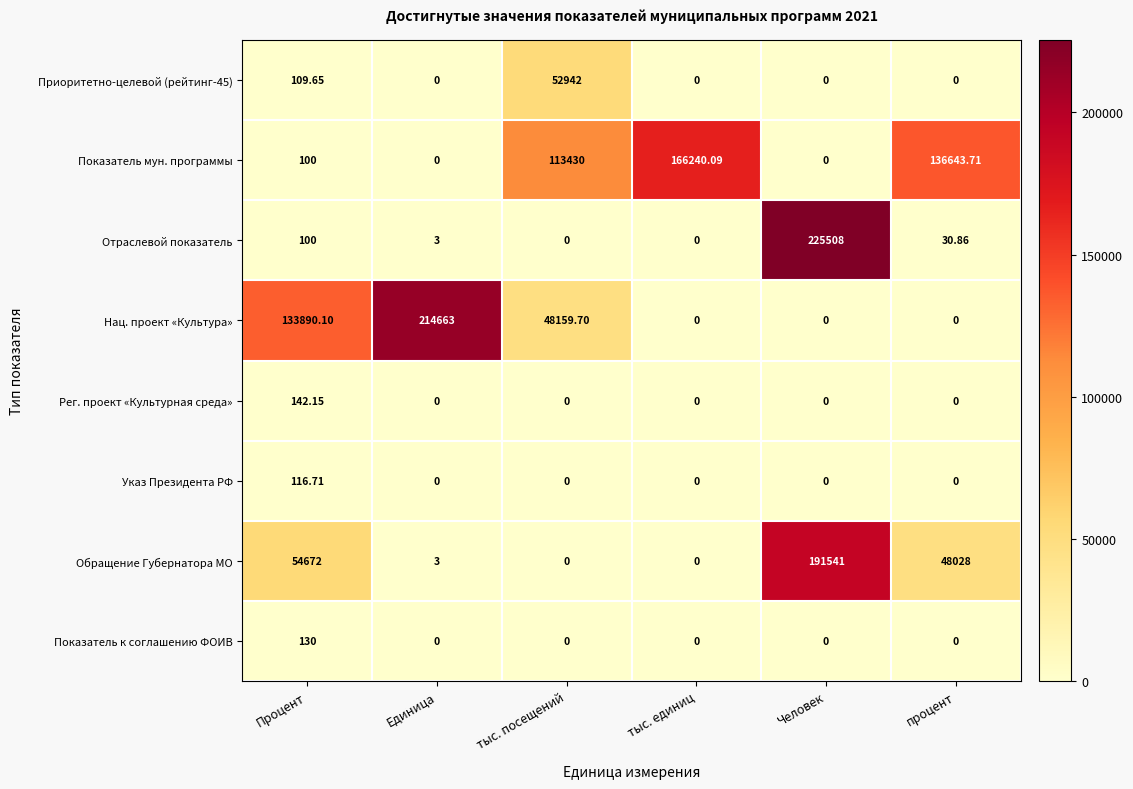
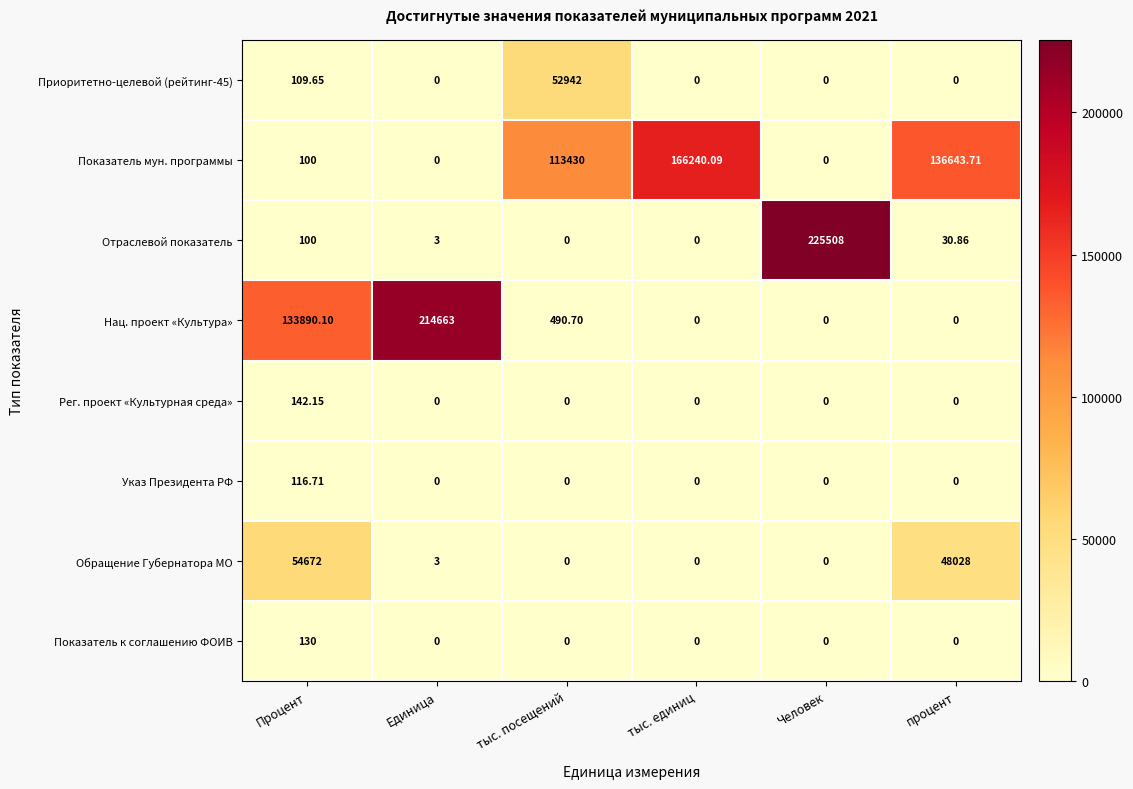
  {
    "Приоритетно-целевой (рейтинг-45)": {
      "Процент": 109.65,
      "Единица": 0,
      "тыс. посещений": 52942,
      "тыс. единиц": 0,
      "Человек": 0,
      "процент": 0
    },
    "Показатель мун. программы": {
      "Процент": 100,
      "Единица": 0,
      "тыс. посещений": 113430,
      "тыс. единиц": 166240.09,
      "Человек": 0,
      "процент": 136643.71
    },
    "Отраслевой показатель": {
      "Процент": 100,
      "Единица": 3,
      "тыс. посещений": 0,
      "тыс. единиц": 0,
      "Человек": 225508,
      "процент": 30.86
    },
    "Нац. проект «Культура»": {
      "Процент": 133890.10,
      "Единица": 214663,
-     "тыс. посещений": 48159.70,
+     "тыс. посещений": 490.70,
      "тыс. единиц": 0,
      "Человек": 0,
      "процент": 0
    },
    "Рег. проект «Культурная среда»": {
      "Процент": 142.15,
      "Единица": 0,
      "тыс. посещений": 0,
      "тыс. единиц": 0,
      "Человек": 0,
      "процент": 0
    },
    "Указ Президента РФ": {
      "Процент": 116.71,
      "Единица": 0,
      "тыс. посещений": 0,
      "тыс. единиц": 0,
      "Человек": 0,
      "процент": 0
    },
    "Обращение Губернатора МО": {
      "Процент": 54672,
      "Единица": 3,
      "тыс. посещений": 0,
      "тыс. единиц": 0,
-     "Человек": 191541,
+     "Человек": 0,
      "процент": 48028
    },
    "Показатель к соглашению ФОИВ": {
      "Процент": 130,
      "Единица": 0,
      "тыс. посещений": 0,
      "тыс. единиц": 0,
      "Человек": 0,
      "процент": 0
    }
  }
